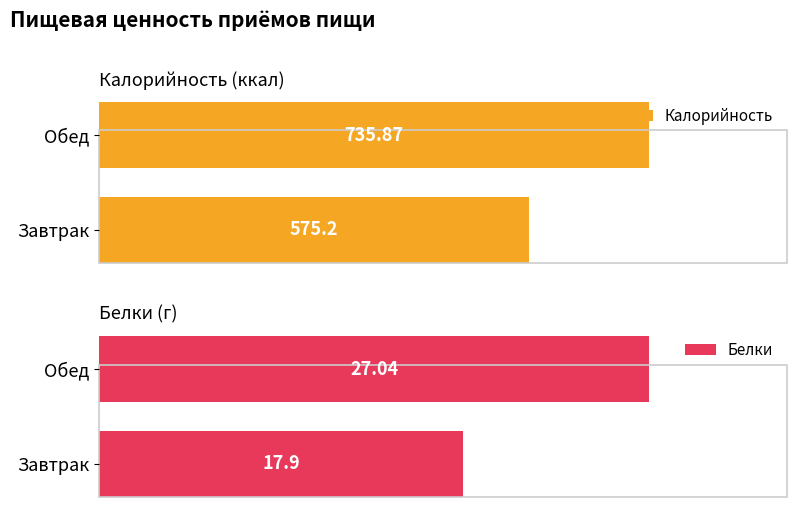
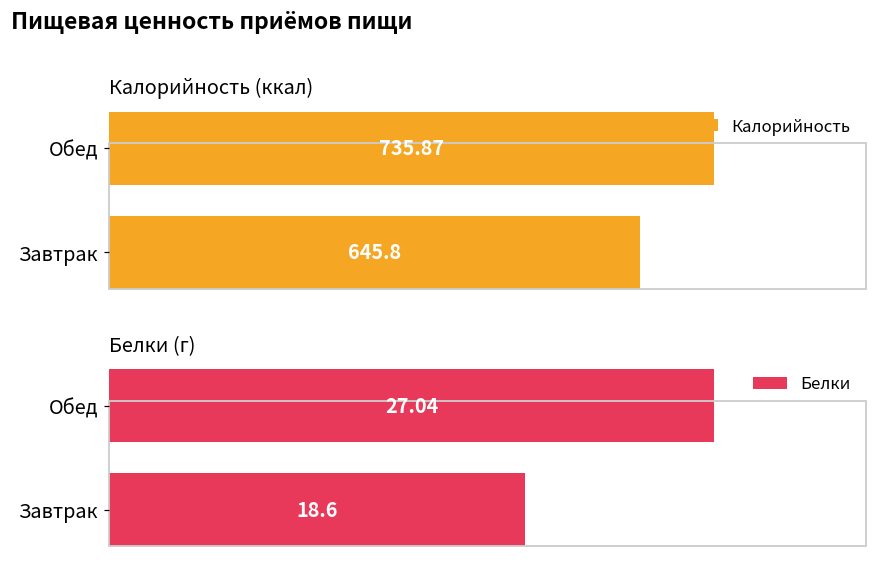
  {
    "Калорийность (ккал)": {
      "Обед": 735.87,
-     "Завтрак": 575.2
+     "Завтрак": 645.8
    },
    "Белки (г)": {
      "Обед": 27.04,
-     "Завтрак": 17.9
+     "Завтрак": 18.6
    }
  }
